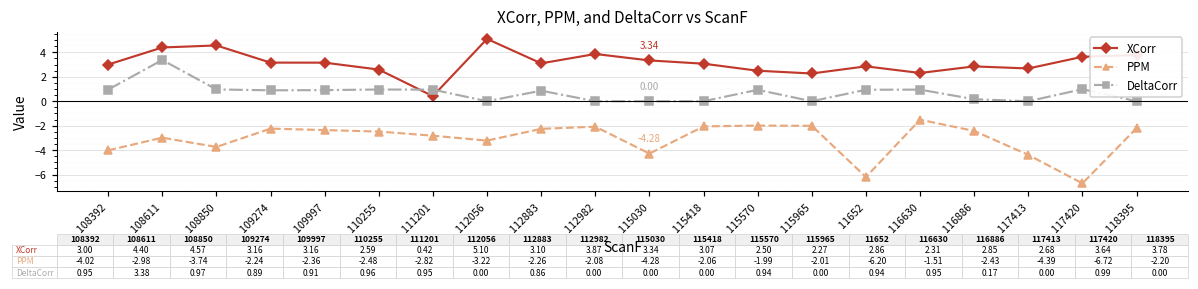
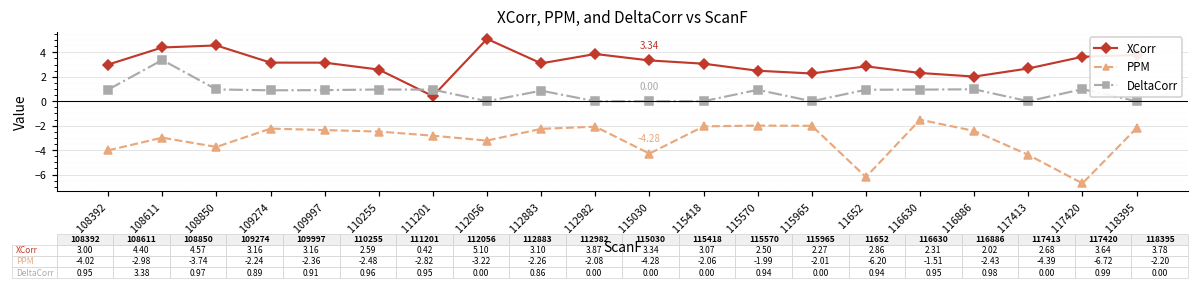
  {
    "XCorr": {
      "115030": 3.34,
-     "116886": 2.85
+     "116886": 2.02
    },
    "PPM": {
      "115030": -4.28
    },
    "DeltaCorr": {
      "115030": 0.00,
-     "116886": 0.17
+     "116886": 0.98
    }
  }
